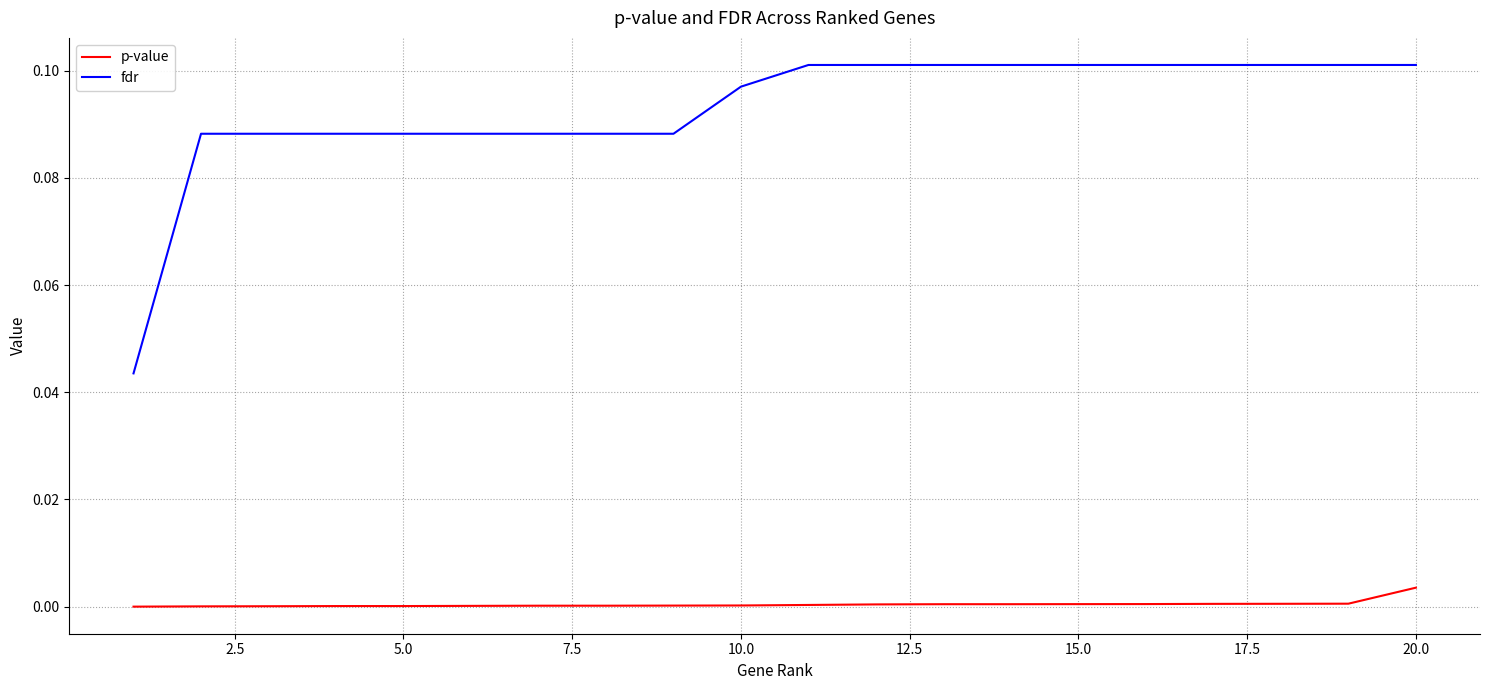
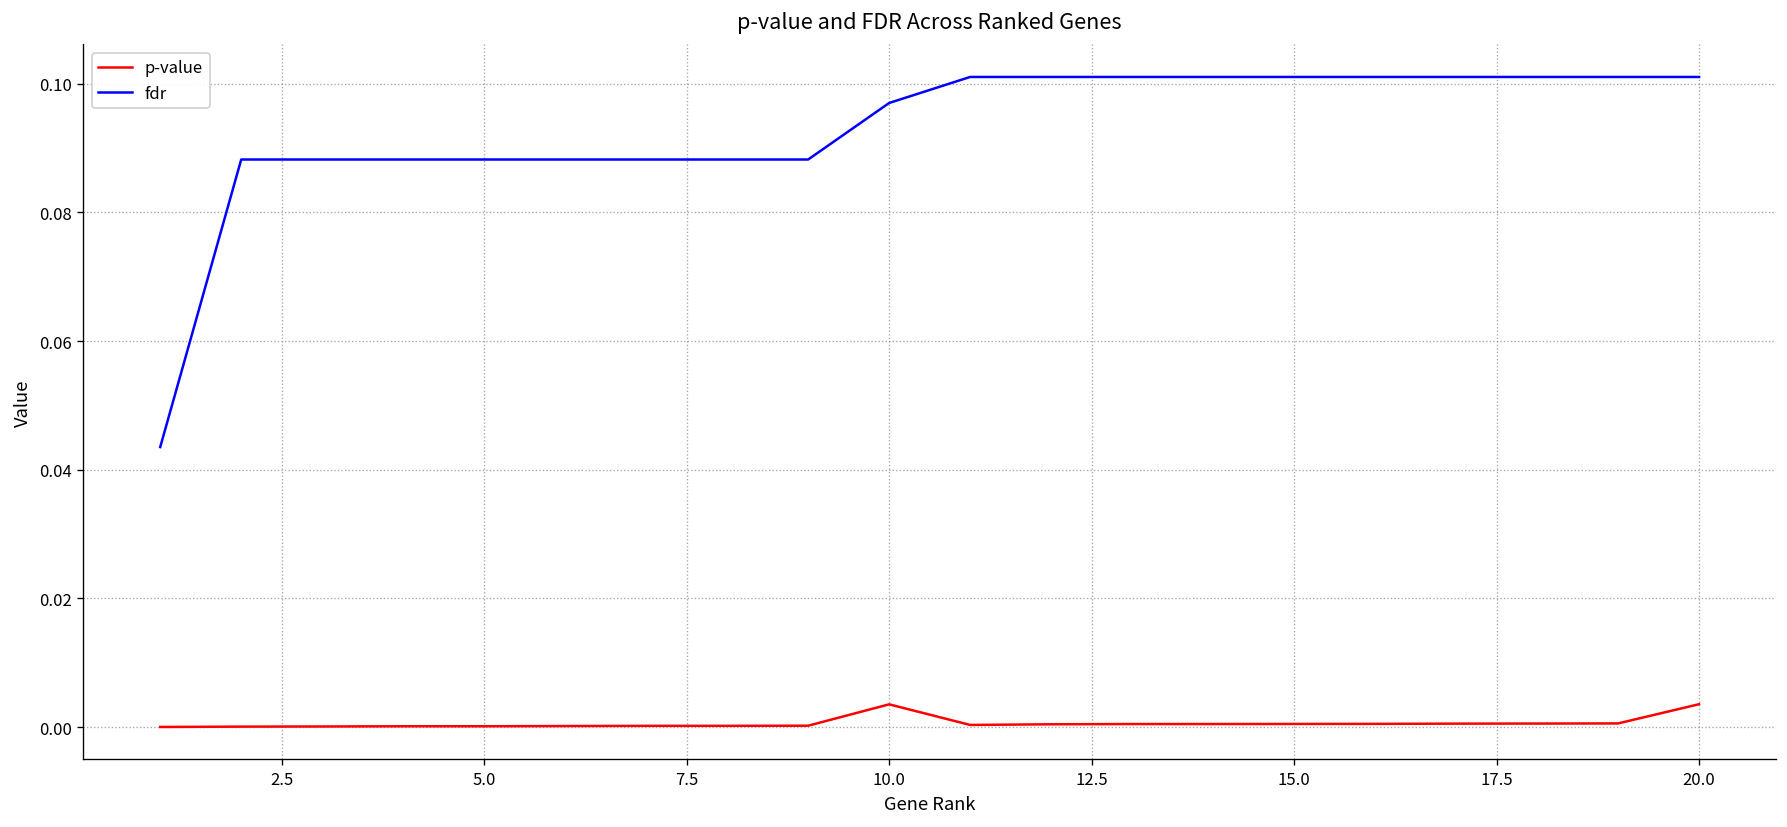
  {
    "p-value": {
      "5.0": 0.000,
-     "10.0": 0.000,
+     "10.0": 0.004,
      "15.0": 0.000,
      "20.0": 0.004
    },
    "fdr": {
      "5.0": 0.088,
      "10.0": 0.097,
      "15.0": 0.101,
      "20.0": 0.101
    }
  }
